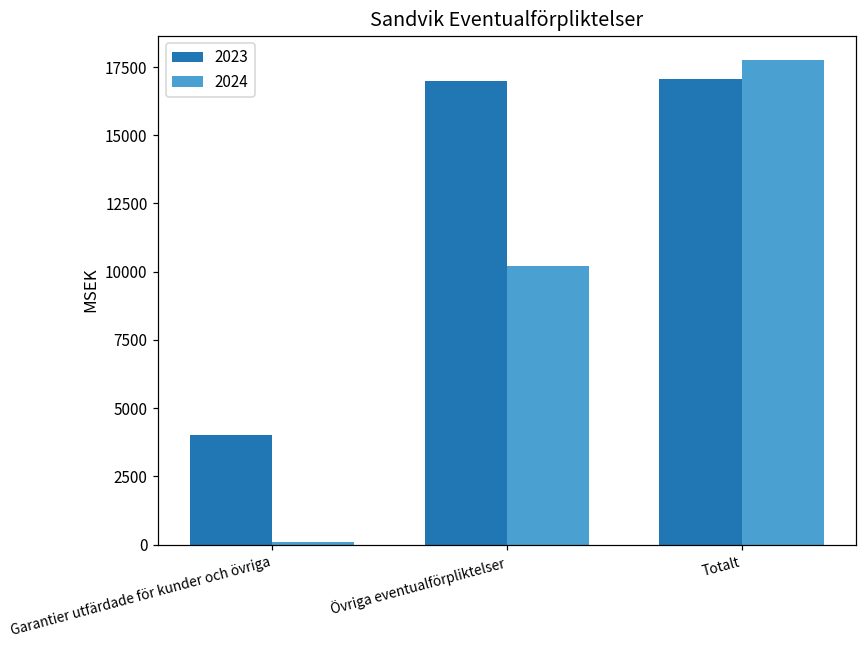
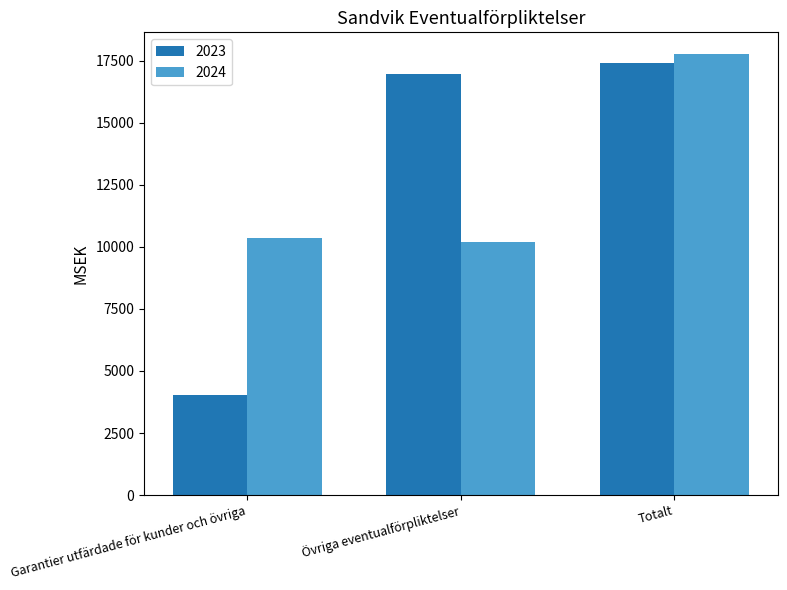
  {
    "2023": {
      "Garantier utfärdade för kunder och övriga": 4000,
      "Övriga eventualförpliktelser": 17000,
-     "Totalt": 17100
+     "Totalt": 17400
    },
    "2024": {
-     "Garantier utfärdade för kunder och övriga": 100,
+     "Garantier utfärdade för kunder och övriga": 10400,
      "Övriga eventualförpliktelser": 10200,
      "Totalt": 17800
    }
  }
